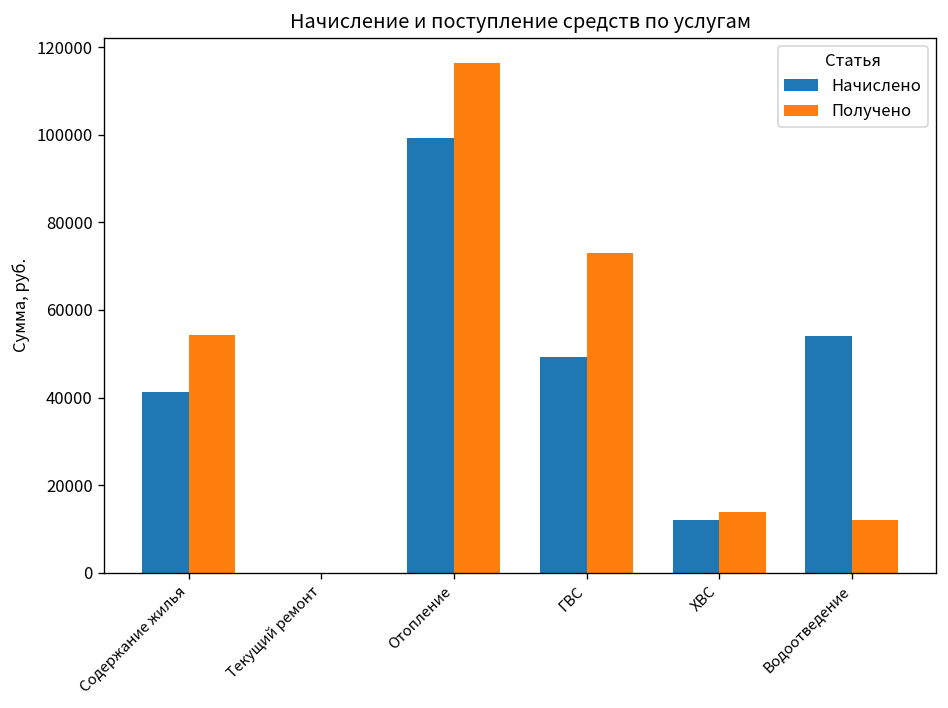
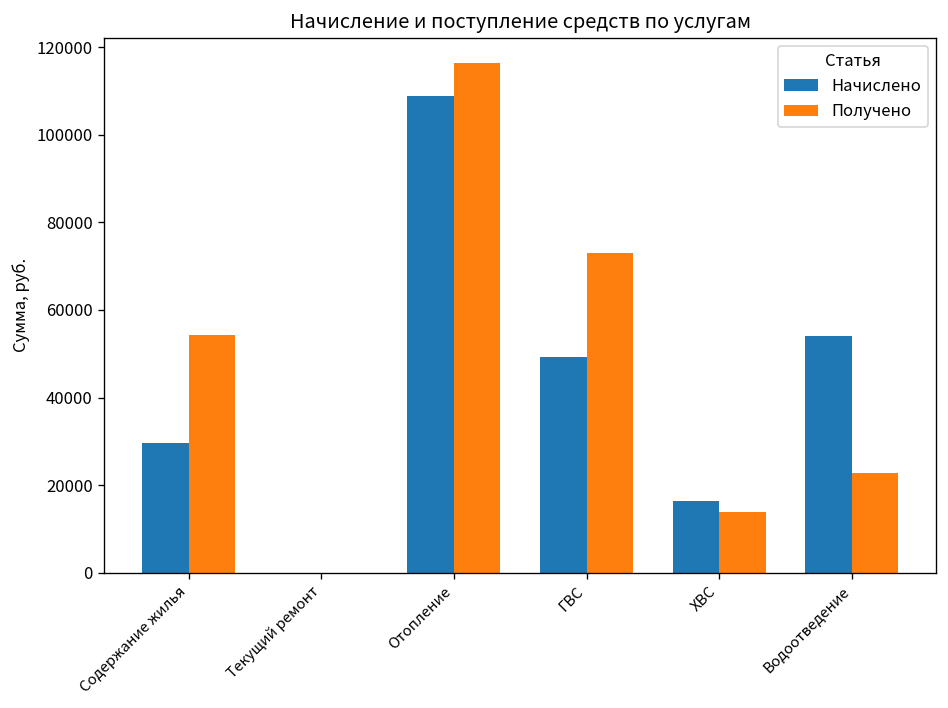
  {
    "Начислено": {
-     "Содержание жилья": 41000,
+     "Содержание жилья": 30000,
      "Текущий ремонт": 0,
-     "Отопление": 99000,
+     "Отопление": 109000,
      "ГВС": 49000,
-     "ХВС": 12000,
+     "ХВС": 16000,
      "Водоотведение": 54000
    },
    "Получено": {
      "Содержание жилья": 54000,
      "Текущий ремонт": 0,
      "Отопление": 116000,
      "ГВС": 73000,
      "ХВС": 14000,
-     "Водоотведение": 12000
+     "Водоотведение": 23000
    }
  }
